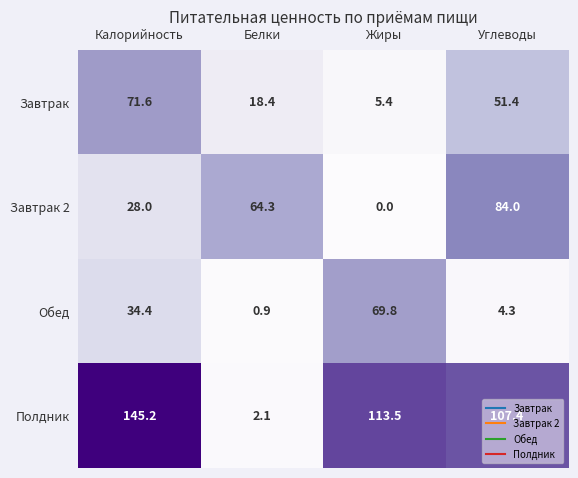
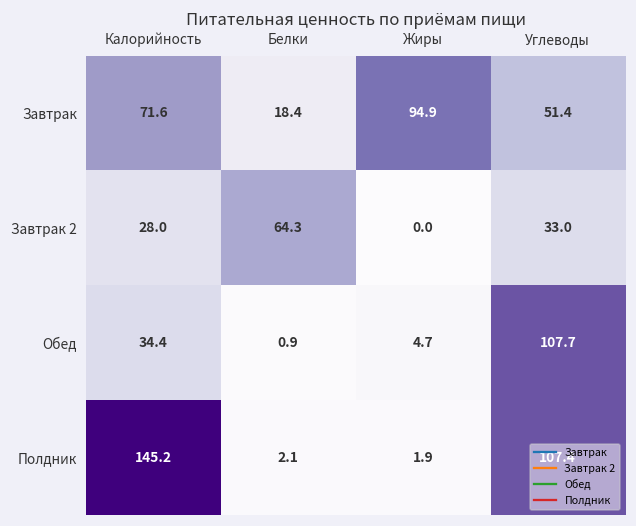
  {
    "Завтрак": {
      "Калорийность": 71.6,
      "Белки": 18.4,
-     "Жиры": 5.4,
+     "Жиры": 94.9,
      "Углеводы": 51.4
    },
    "Завтрак 2": {
      "Калорийность": 28.0,
      "Белки": 64.3,
      "Жиры": 0.0,
-     "Углеводы": 84.0
+     "Углеводы": 33.0
    },
    "Обед": {
      "Калорийность": 34.4,
      "Белки": 0.9,
-     "Жиры": 69.8,
-     "Углеводы": 4.3
+     "Жиры": 4.7,
+     "Углеводы": 107.7
    },
    "Полдник": {
      "Калорийность": 145.2,
      "Белки": 2.1,
-     "Жиры": 113.5
+     "Жиры": 1.9
    }
  }
